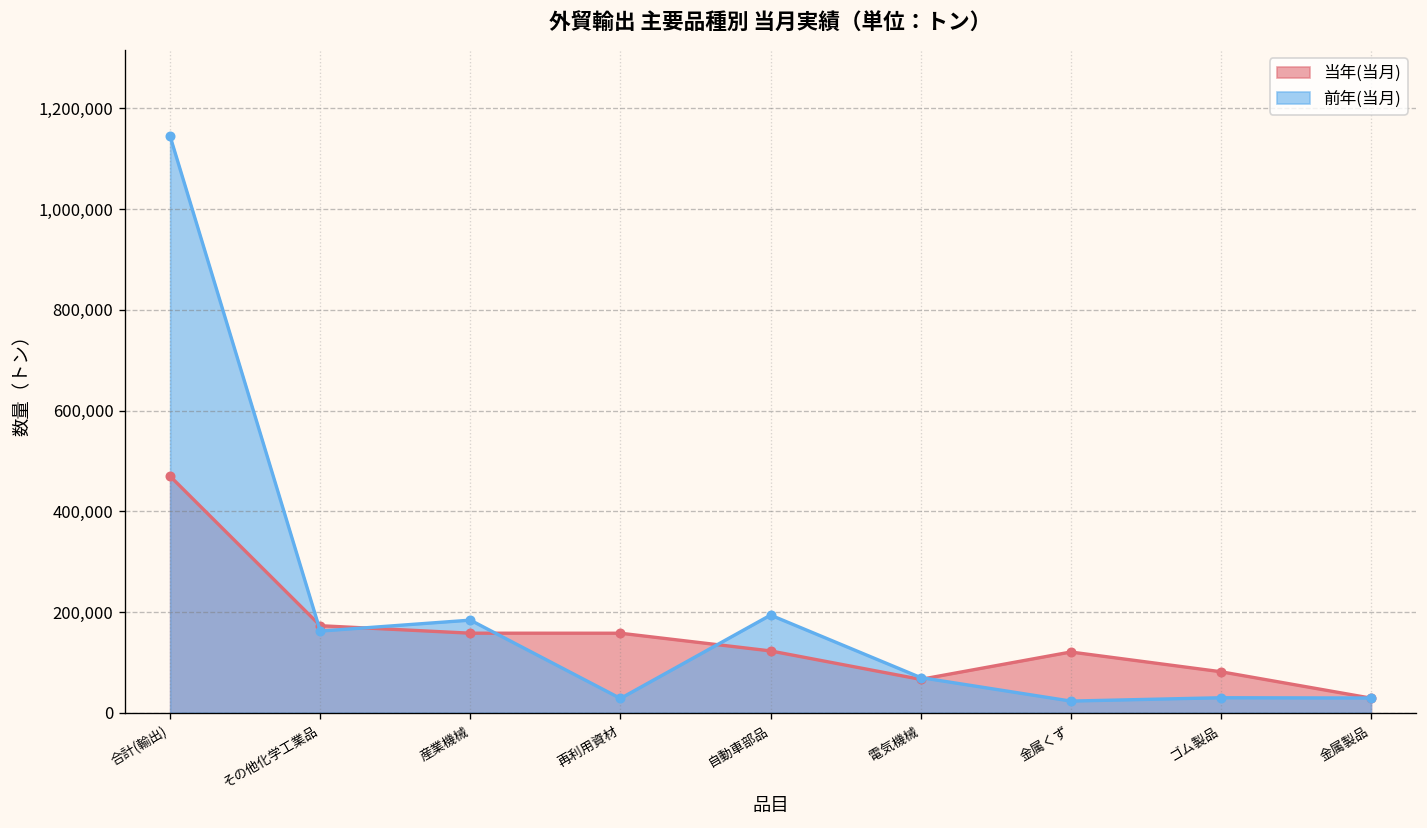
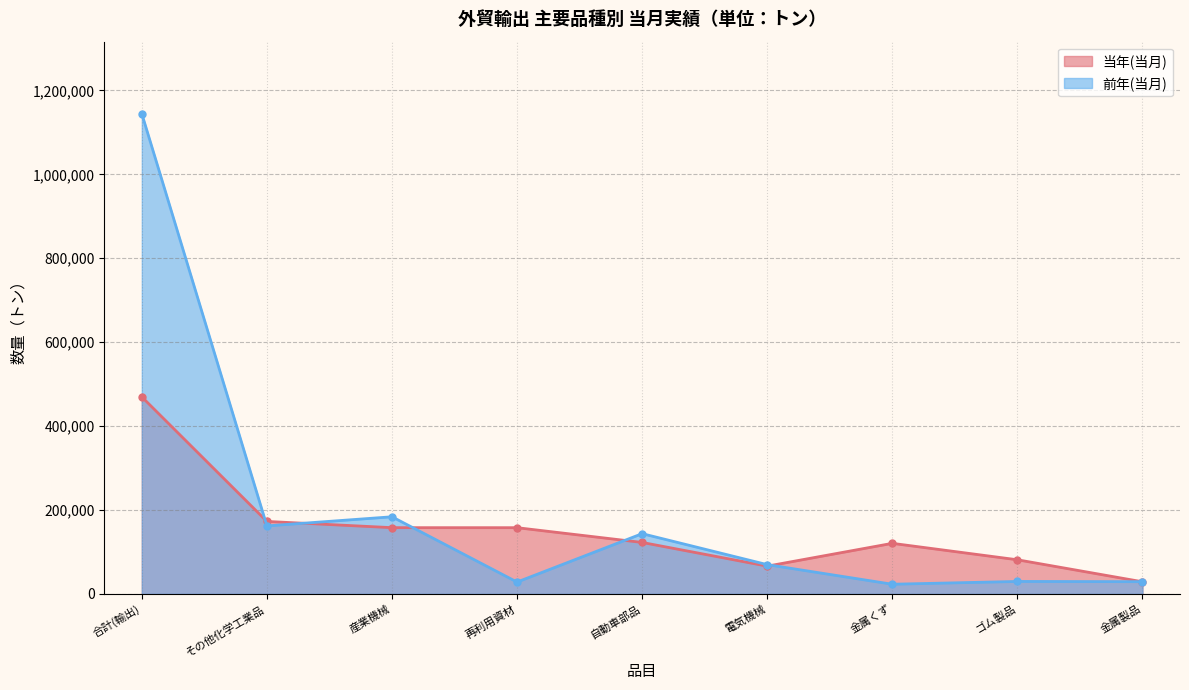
  {
    "当年(当月)": {
      "合計(輸出)": "470,000",
      "その他化学工業品": "170,000",
      "産業機械": "160,000",
      "再利用資材": "160,000",
      "自動車部品": "120,000",
      "金属くず": "120,000",
      "ゴム製品": "80,000"
    },
    "前年(当月)": {
      "合計(輸出)": "1,140,000",
      "その他化学工業品": "160,000",
      "産業機械": "180,000",
      "再利用資材": "30,000",
-     "自動車部品": "190,000",
+     "自動車部品": "140,000",
      "金属くず": "20,000",
      "ゴム製品": "30,000"
    }
  }
